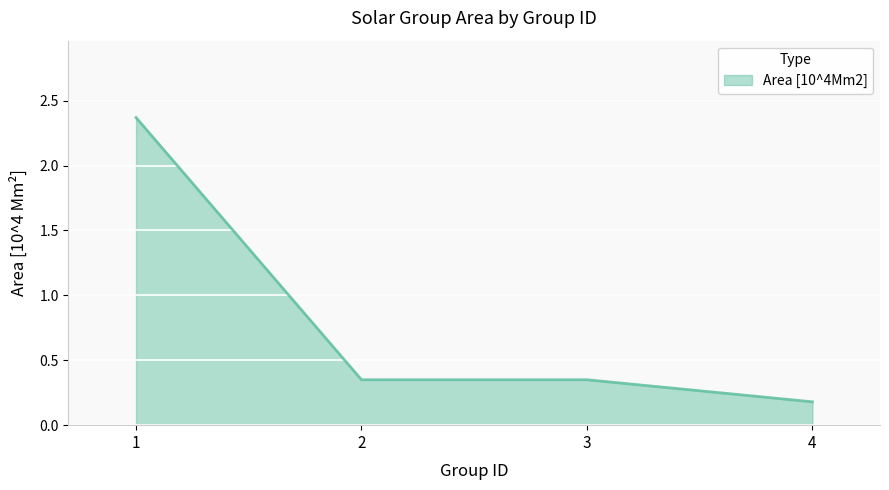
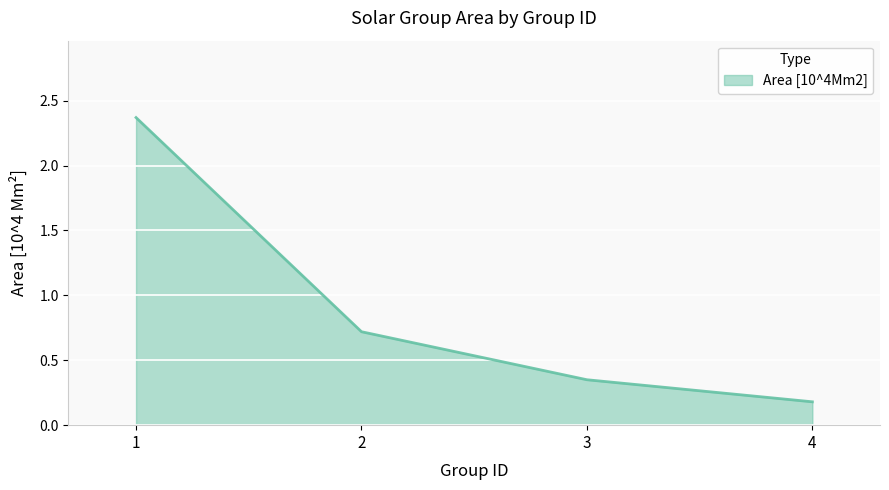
  {
    "1": 2.37,
-   "2": 0.35,
+   "2": 0.72,
    "3": 0.35,
    "4": 0.18
  }
